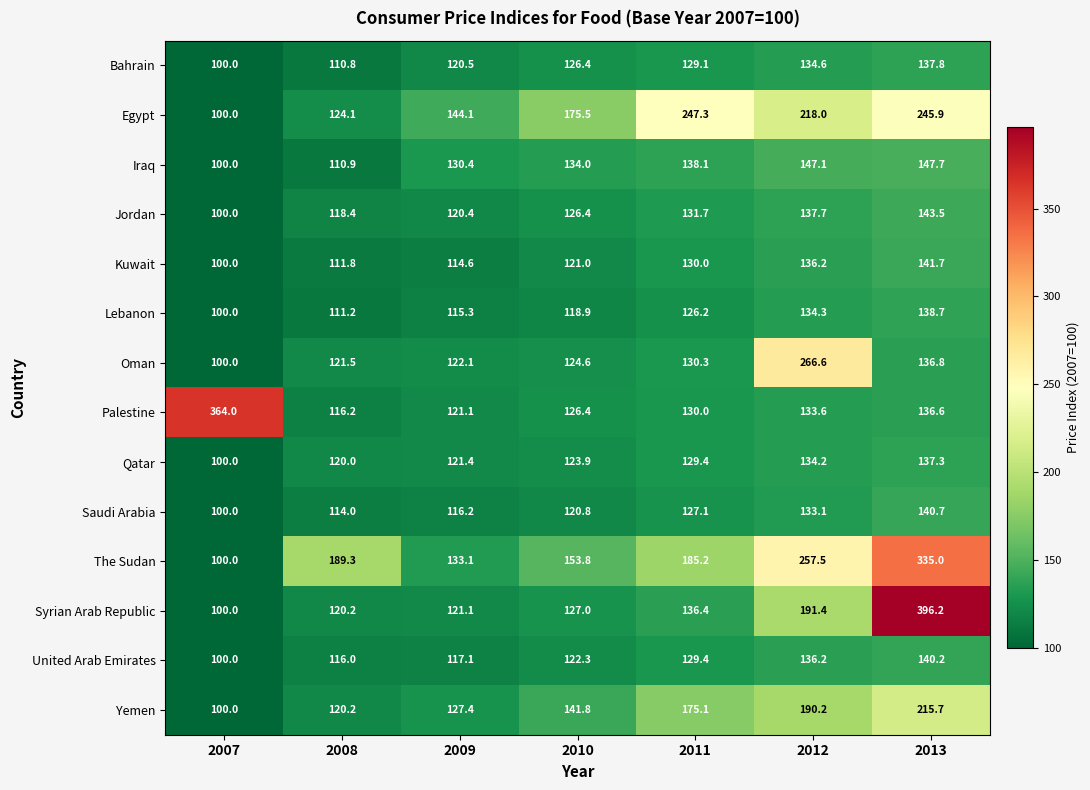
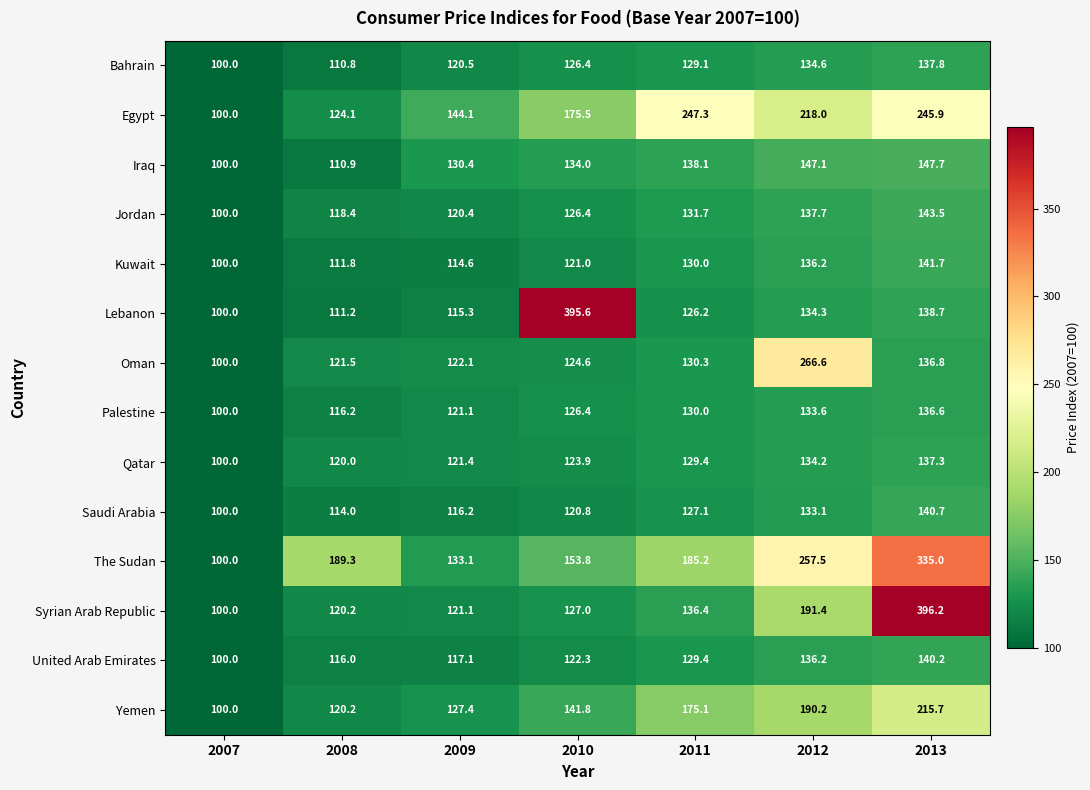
  {
    "Bahrain": {
      "2007": 100.0,
      "2008": 110.8,
      "2009": 120.5,
      "2010": 126.4,
      "2011": 129.1,
      "2012": 134.6,
      "2013": 137.8
    },
    "Egypt": {
      "2007": 100.0,
      "2008": 124.1,
      "2009": 144.1,
      "2010": 175.5,
      "2011": 247.3,
      "2012": 218.0,
      "2013": 245.9
    },
    "Iraq": {
      "2007": 100.0,
      "2008": 110.9,
      "2009": 130.4,
      "2010": 134.0,
      "2011": 138.1,
      "2012": 147.1,
      "2013": 147.7
    },
    "Jordan": {
      "2007": 100.0,
      "2008": 118.4,
      "2009": 120.4,
      "2010": 126.4,
      "2011": 131.7,
      "2012": 137.7,
      "2013": 143.5
    },
    "Kuwait": {
      "2007": 100.0,
      "2008": 111.8,
      "2009": 114.6,
      "2010": 121.0,
      "2011": 130.0,
      "2012": 136.2,
      "2013": 141.7
    },
    "Lebanon": {
      "2007": 100.0,
      "2008": 111.2,
      "2009": 115.3,
-     "2010": 118.9,
+     "2010": 395.6,
      "2011": 126.2,
      "2012": 134.3,
      "2013": 138.7
    },
    "Oman": {
      "2007": 100.0,
      "2008": 121.5,
      "2009": 122.1,
      "2010": 124.6,
      "2011": 130.3,
      "2012": 266.6,
      "2013": 136.8
    },
    "Palestine": {
-     "2007": 364.0,
+     "2007": 100.0,
      "2008": 116.2,
      "2009": 121.1,
      "2010": 126.4,
      "2011": 130.0,
      "2012": 133.6,
      "2013": 136.6
    },
    "Qatar": {
      "2007": 100.0,
      "2008": 120.0,
      "2009": 121.4,
      "2010": 123.9,
      "2011": 129.4,
      "2012": 134.2,
      "2013": 137.3
    },
    "Saudi Arabia": {
      "2007": 100.0,
      "2008": 114.0,
      "2009": 116.2,
      "2010": 120.8,
      "2011": 127.1,
      "2012": 133.1,
      "2013": 140.7
    },
    "The Sudan": {
      "2007": 100.0,
      "2008": 189.3,
      "2009": 133.1,
      "2010": 153.8,
      "2011": 185.2,
      "2012": 257.5,
      "2013": 335.0
    },
    "Syrian Arab Republic": {
      "2007": 100.0,
      "2008": 120.2,
      "2009": 121.1,
      "2010": 127.0,
      "2011": 136.4,
      "2012": 191.4,
      "2013": 396.2
    },
    "United Arab Emirates": {
      "2007": 100.0,
      "2008": 116.0,
      "2009": 117.1,
      "2010": 122.3,
      "2011": 129.4,
      "2012": 136.2,
      "2013": 140.2
    },
    "Yemen": {
      "2007": 100.0,
      "2008": 120.2,
      "2009": 127.4,
      "2010": 141.8,
      "2011": 175.1,
      "2012": 190.2,
      "2013": 215.7
    }
  }
